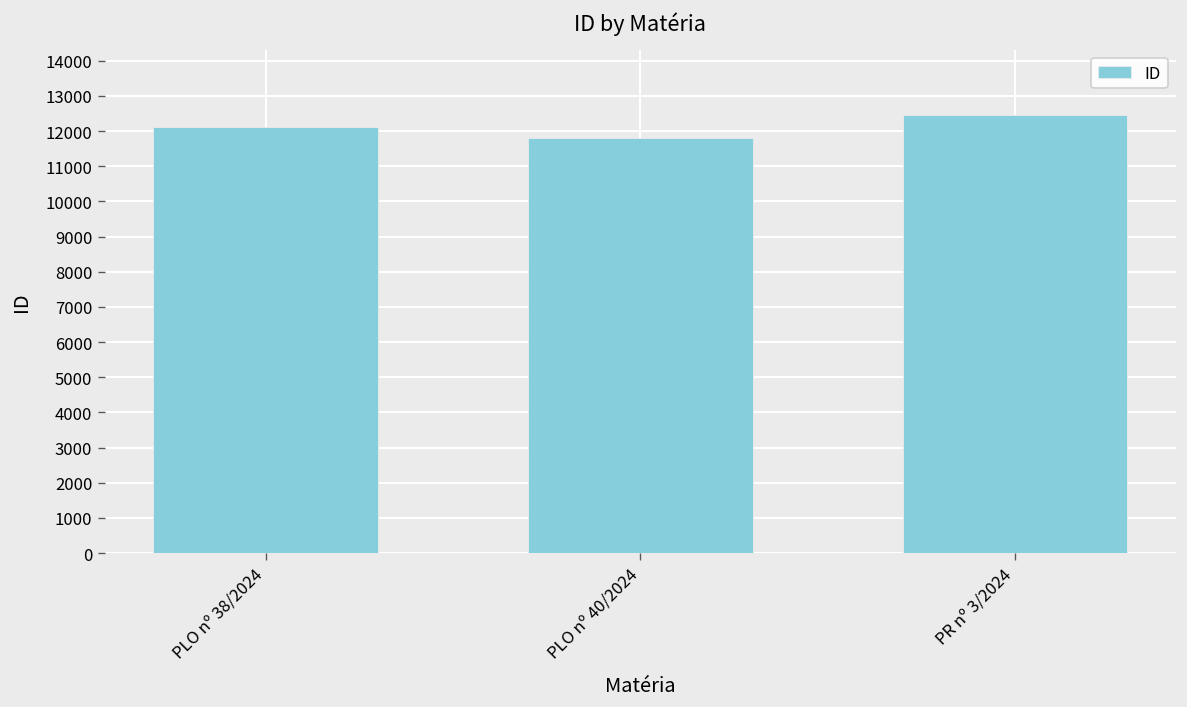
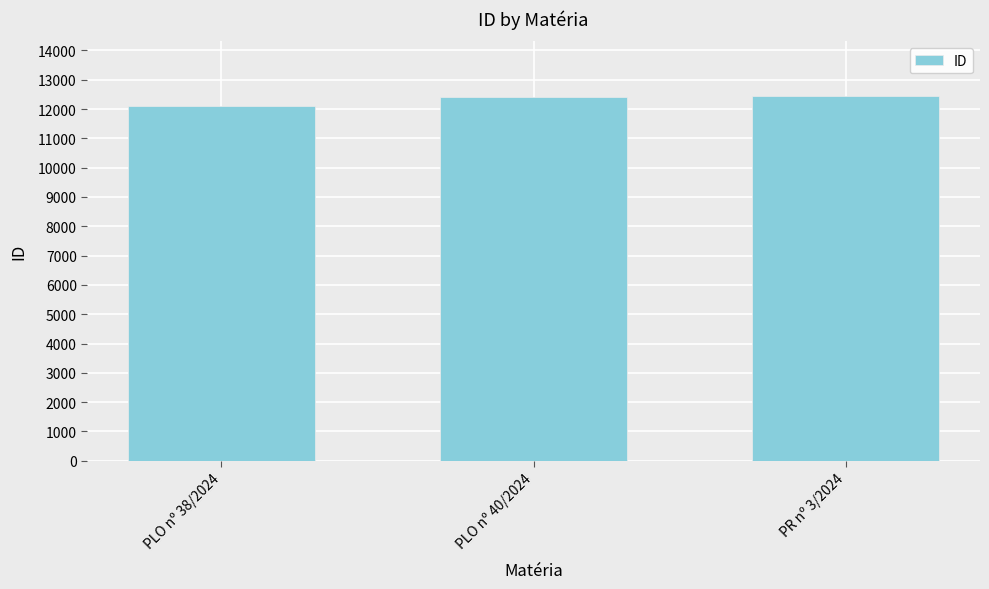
  {
    "PLO nº 38/2024": 12100,
-   "PLO nº 40/2024": 11800,
+   "PLO nº 40/2024": 12400,
    "PR nº 3/2024": 12400
  }
